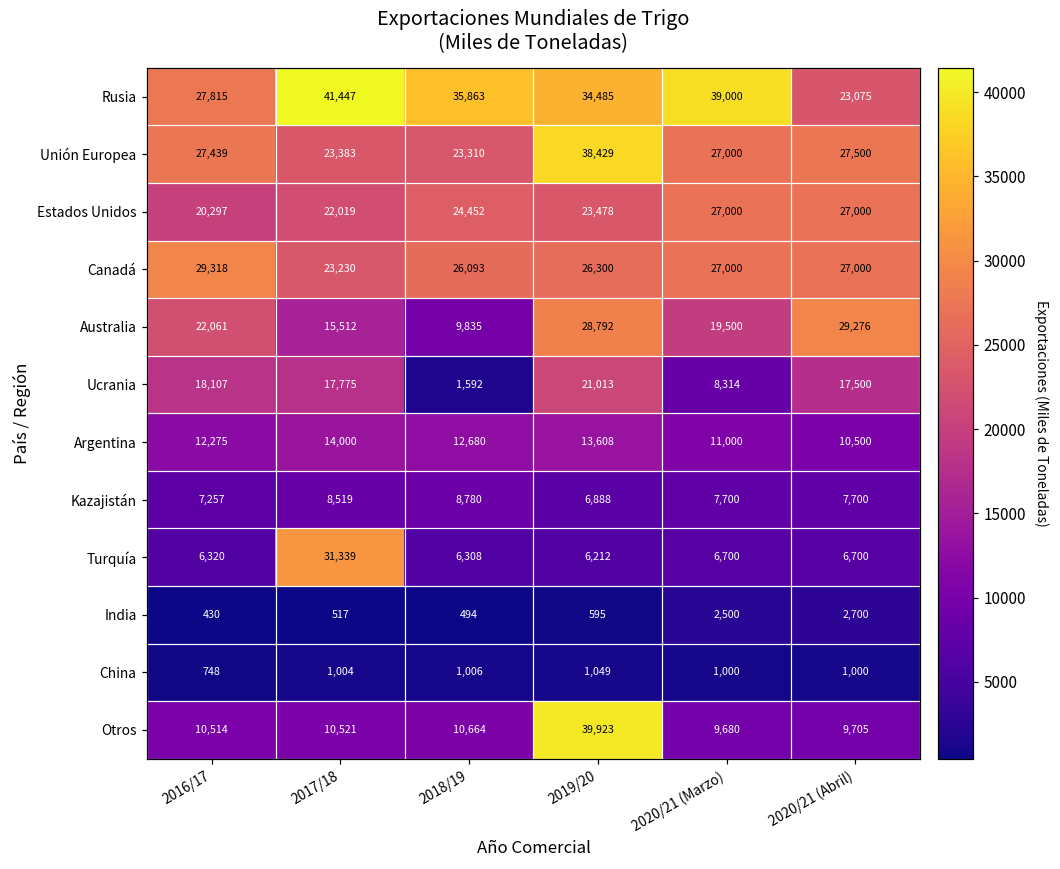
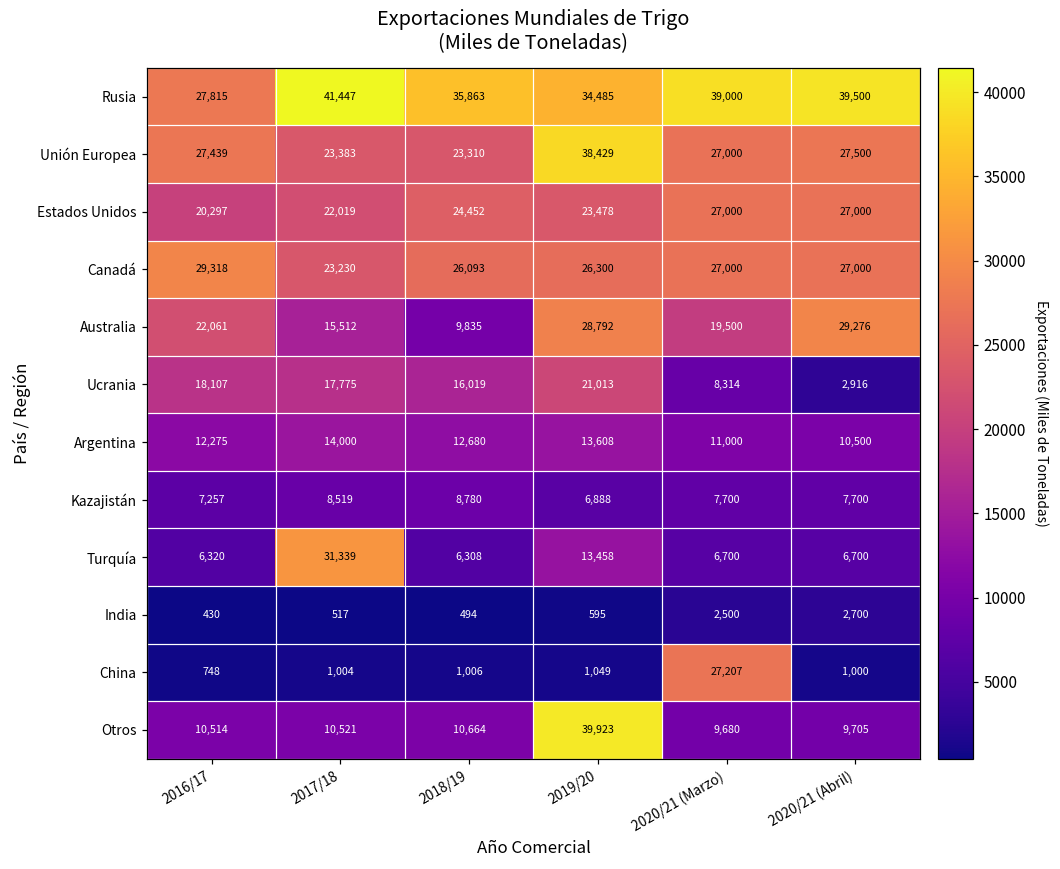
  {
    "Rusia": {
      "2016/17": "27,815",
      "2017/18": "41,447",
      "2018/19": "35,863",
      "2019/20": "34,485",
      "2020/21 (Marzo)": "39,000",
-     "2020/21 (Abril)": "23,075"
+     "2020/21 (Abril)": "39,500"
    },
    "Unión Europea": {
      "2016/17": "27,439",
      "2017/18": "23,383",
      "2018/19": "23,310",
      "2019/20": "38,429",
      "2020/21 (Marzo)": "27,000",
      "2020/21 (Abril)": "27,500"
    },
    "Estados Unidos": {
      "2016/17": "20,297",
      "2017/18": "22,019",
      "2018/19": "24,452",
      "2019/20": "23,478",
      "2020/21 (Marzo)": "27,000",
      "2020/21 (Abril)": "27,000"
    },
    "Canadá": {
      "2016/17": "29,318",
      "2017/18": "23,230",
      "2018/19": "26,093",
      "2019/20": "26,300",
      "2020/21 (Marzo)": "27,000",
      "2020/21 (Abril)": "27,000"
    },
    "Australia": {
      "2016/17": "22,061",
      "2017/18": "15,512",
      "2018/19": "9,835",
      "2019/20": "28,792",
      "2020/21 (Marzo)": "19,500",
      "2020/21 (Abril)": "29,276"
    },
    "Ucrania": {
      "2016/17": "18,107",
      "2017/18": "17,775",
-     "2018/19": "1,592",
+     "2018/19": "16,019",
      "2019/20": "21,013",
      "2020/21 (Marzo)": "8,314",
-     "2020/21 (Abril)": "17,500"
+     "2020/21 (Abril)": "2,916"
    },
    "Argentina": {
      "2016/17": "12,275",
      "2017/18": "14,000",
      "2018/19": "12,680",
      "2019/20": "13,608",
      "2020/21 (Marzo)": "11,000",
      "2020/21 (Abril)": "10,500"
    },
    "Kazajistán": {
      "2016/17": "7,257",
      "2017/18": "8,519",
      "2018/19": "8,780",
      "2019/20": "6,888",
      "2020/21 (Marzo)": "7,700",
      "2020/21 (Abril)": "7,700"
    },
    "Turquía": {
      "2016/17": "6,320",
      "2017/18": "31,339",
      "2018/19": "6,308",
-     "2019/20": "6,212",
+     "2019/20": "13,458",
      "2020/21 (Marzo)": "6,700",
      "2020/21 (Abril)": "6,700"
    },
    "India": {
      "2016/17": "430",
      "2017/18": "517",
      "2018/19": "494",
      "2019/20": "595",
      "2020/21 (Marzo)": "2,500",
      "2020/21 (Abril)": "2,700"
    },
    "China": {
      "2016/17": "748",
      "2017/18": "1,004",
      "2018/19": "1,006",
      "2019/20": "1,049",
-     "2020/21 (Marzo)": "1,000",
+     "2020/21 (Marzo)": "27,207",
      "2020/21 (Abril)": "1,000"
    },
    "Otros": {
      "2016/17": "10,514",
      "2017/18": "10,521",
      "2018/19": "10,664",
      "2019/20": "39,923",
      "2020/21 (Marzo)": "9,680",
      "2020/21 (Abril)": "9,705"
    }
  }
